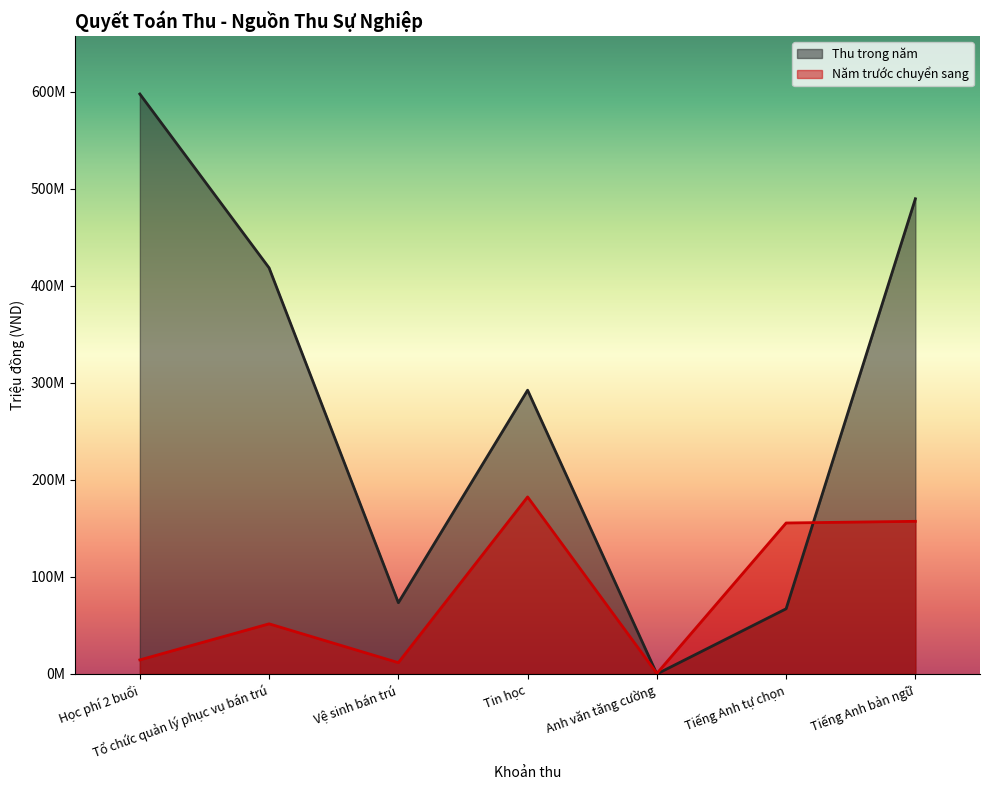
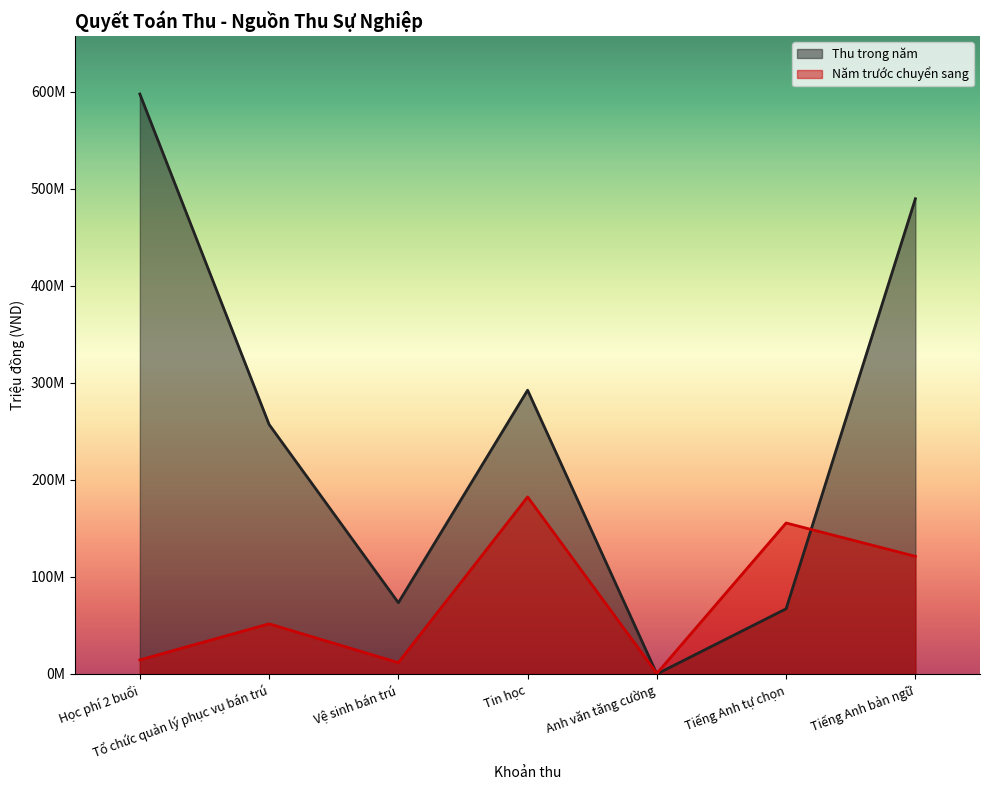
  {
    "Thu trong năm": {
      "Học phí 2 buổi": 600000000,
-     "Tổ chức quản lý phục vụ bán trú": 420000000,
+     "Tổ chức quản lý phục vụ bán trú": 260000000,
      "Vệ sinh bán trú": 70000000,
      "Tin học": 290000000,
      "Tiếng Anh tự chọn": 70000000,
      "Tiếng Anh bản ngữ": 490000000
    },
    "Năm trước chuyển sang": {
      "Học phí 2 buổi": 10000000,
      "Tổ chức quản lý phục vụ bán trú": 50000000,
      "Vệ sinh bán trú": 10000000,
      "Tin học": 180000000,
      "Tiếng Anh tự chọn": 160000000,
-     "Tiếng Anh bản ngữ": 160000000
+     "Tiếng Anh bản ngữ": 120000000
    }
  }
